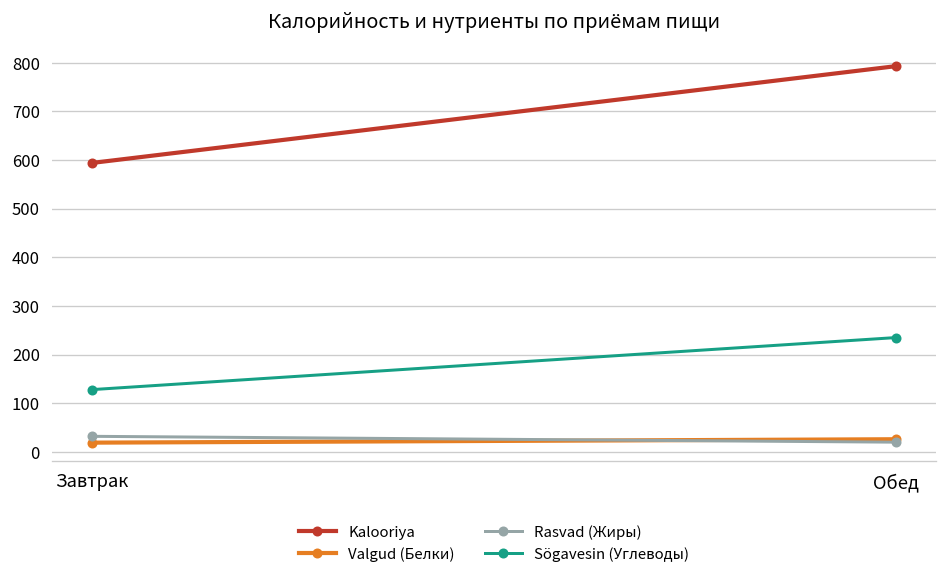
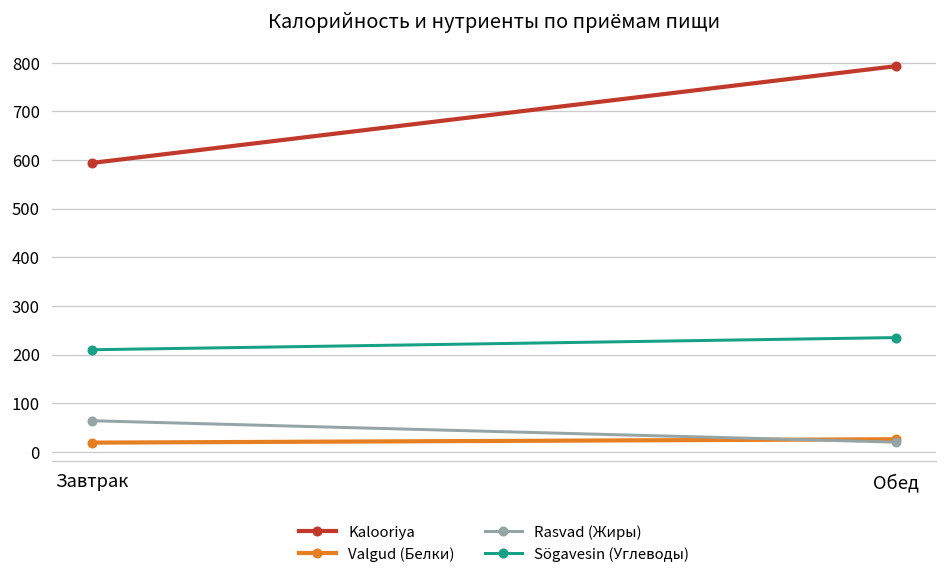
  {
    "Kalooriya": {
      "Завтрак": 590,
      "Обед": 790
    },
    "Valgud (Белки)": {
      "Завтрак": 20
    },
    "Rasvad (Жиры)": {
-     "Завтрак": 30
+     "Завтрак": 60
    },
    "Sögavesin (Углеводы)": {
-     "Завтрак": 130,
+     "Завтрак": 210,
      "Обед": 240
    }
  }
